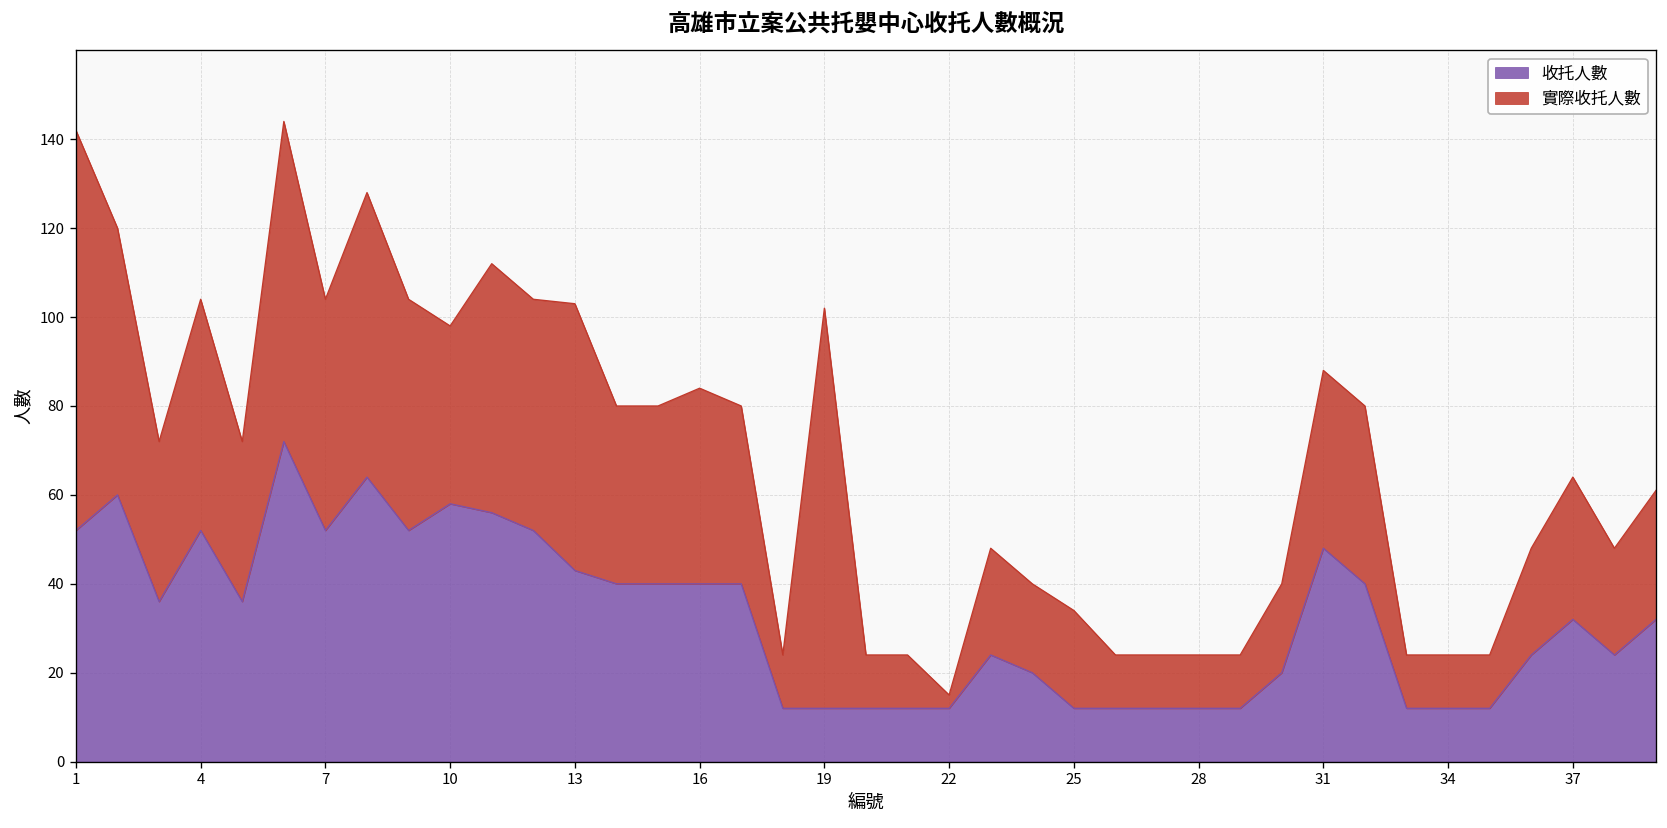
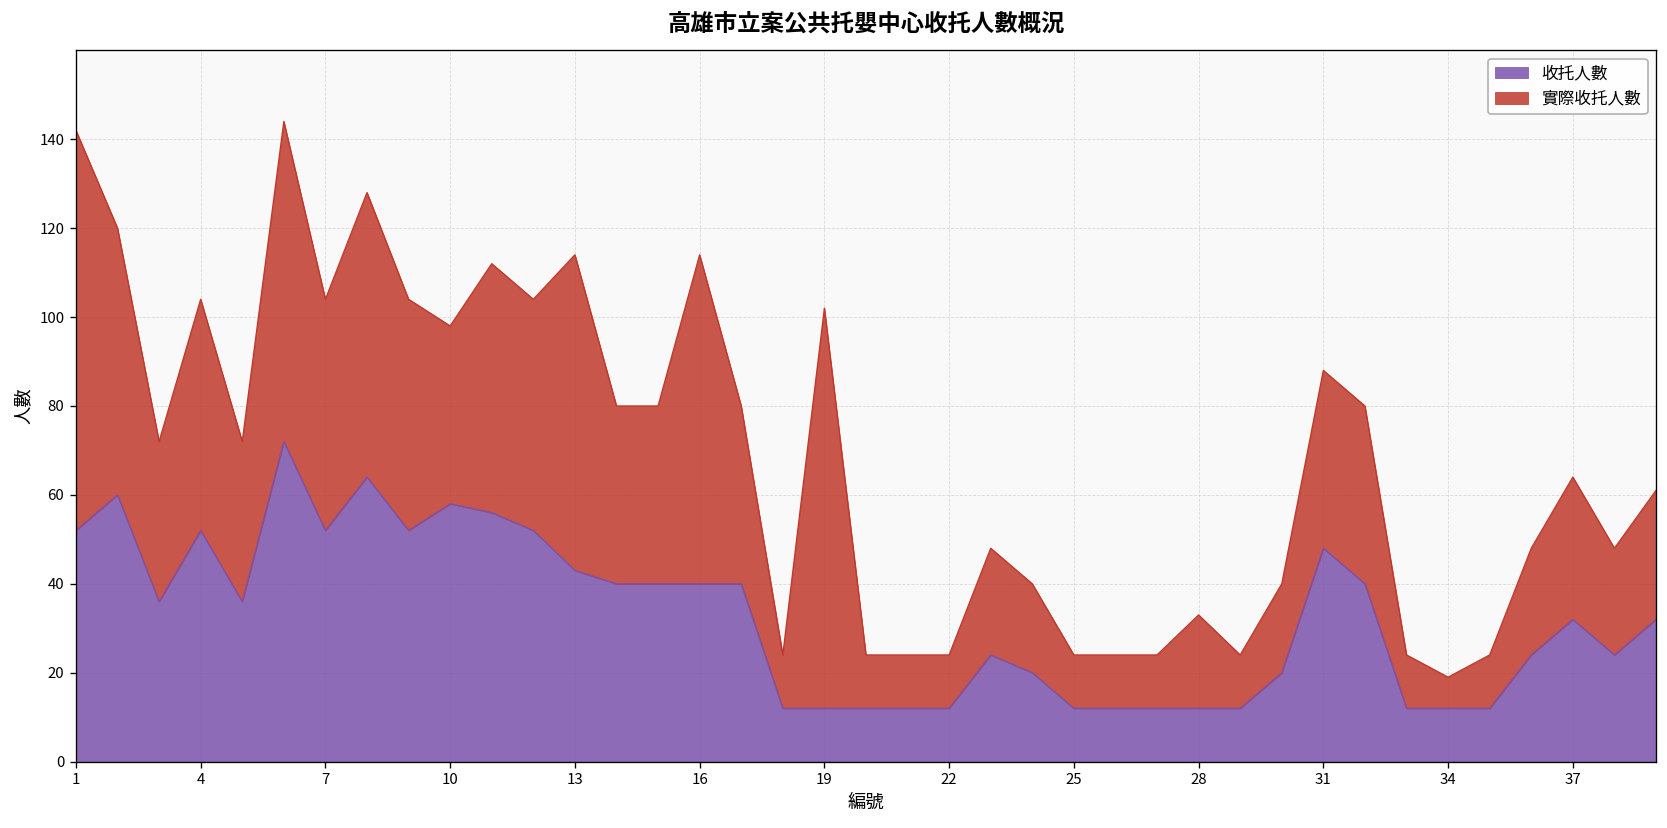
  {
    "收托人數": {
      "1": 52,
      "4": 52,
      "7": 52,
      "10": 58,
      "13": 43,
      "16": 40,
      "19": 12,
      "22": 12,
      "25": 12,
      "28": 12,
      "31": 48,
      "34": 12,
      "37": 32
    },
    "實際收托人數": {
      "1": 90,
      "4": 52,
      "7": 52,
      "10": 40,
-     "13": 60,
-     "16": 44,
+     "13": 71,
+     "16": 74,
      "19": 90,
-     "22": 3,
-     "25": 22,
-     "28": 12,
+     "22": 12,
+     "25": 12,
+     "28": 21,
      "31": 40,
-     "34": 12,
+     "34": 7,
      "37": 32
    }
  }
